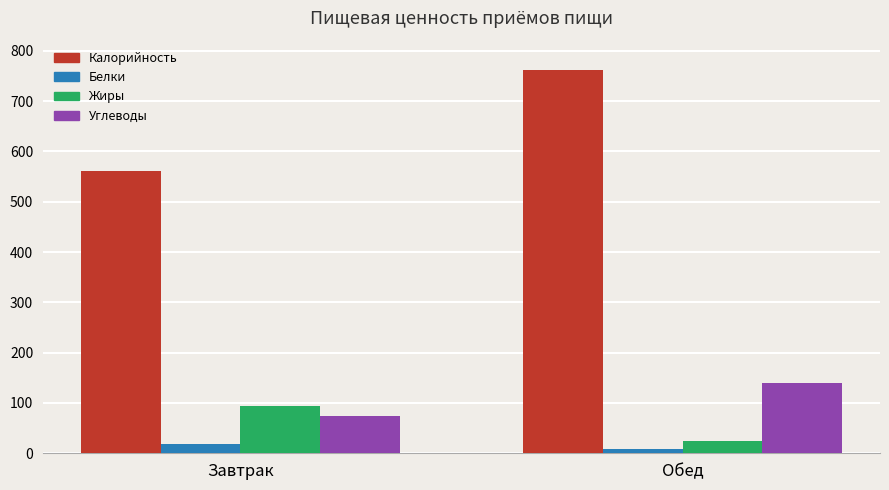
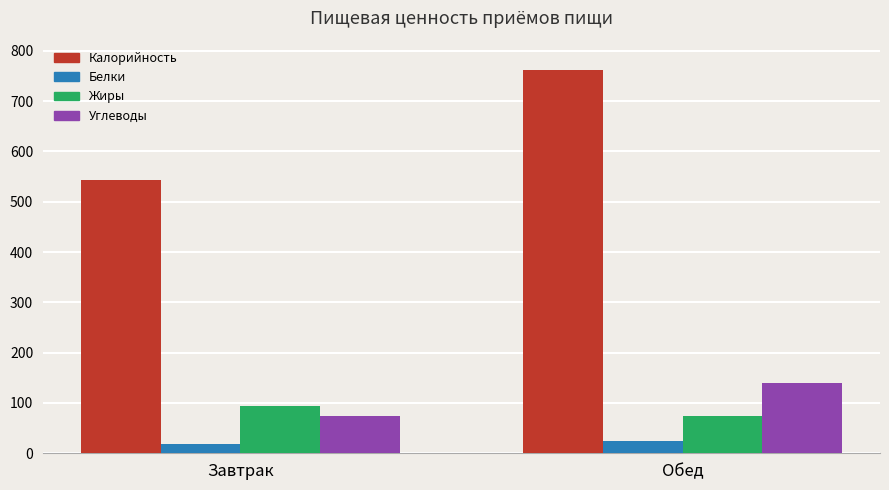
  {
    "Калорийность": {
-     "Завтрак": 560,
+     "Завтрак": 540,
      "Обед": 760
    },
    "Белки": {
      "Завтрак": 20,
-     "Обед": 10
+     "Обед": 30
    },
    "Жиры": {
      "Завтрак": 90,
-     "Обед": 20
+     "Обед": 70
    },
    "Углеводы": {
      "Завтрак": 70,
      "Обед": 140
    }
  }
